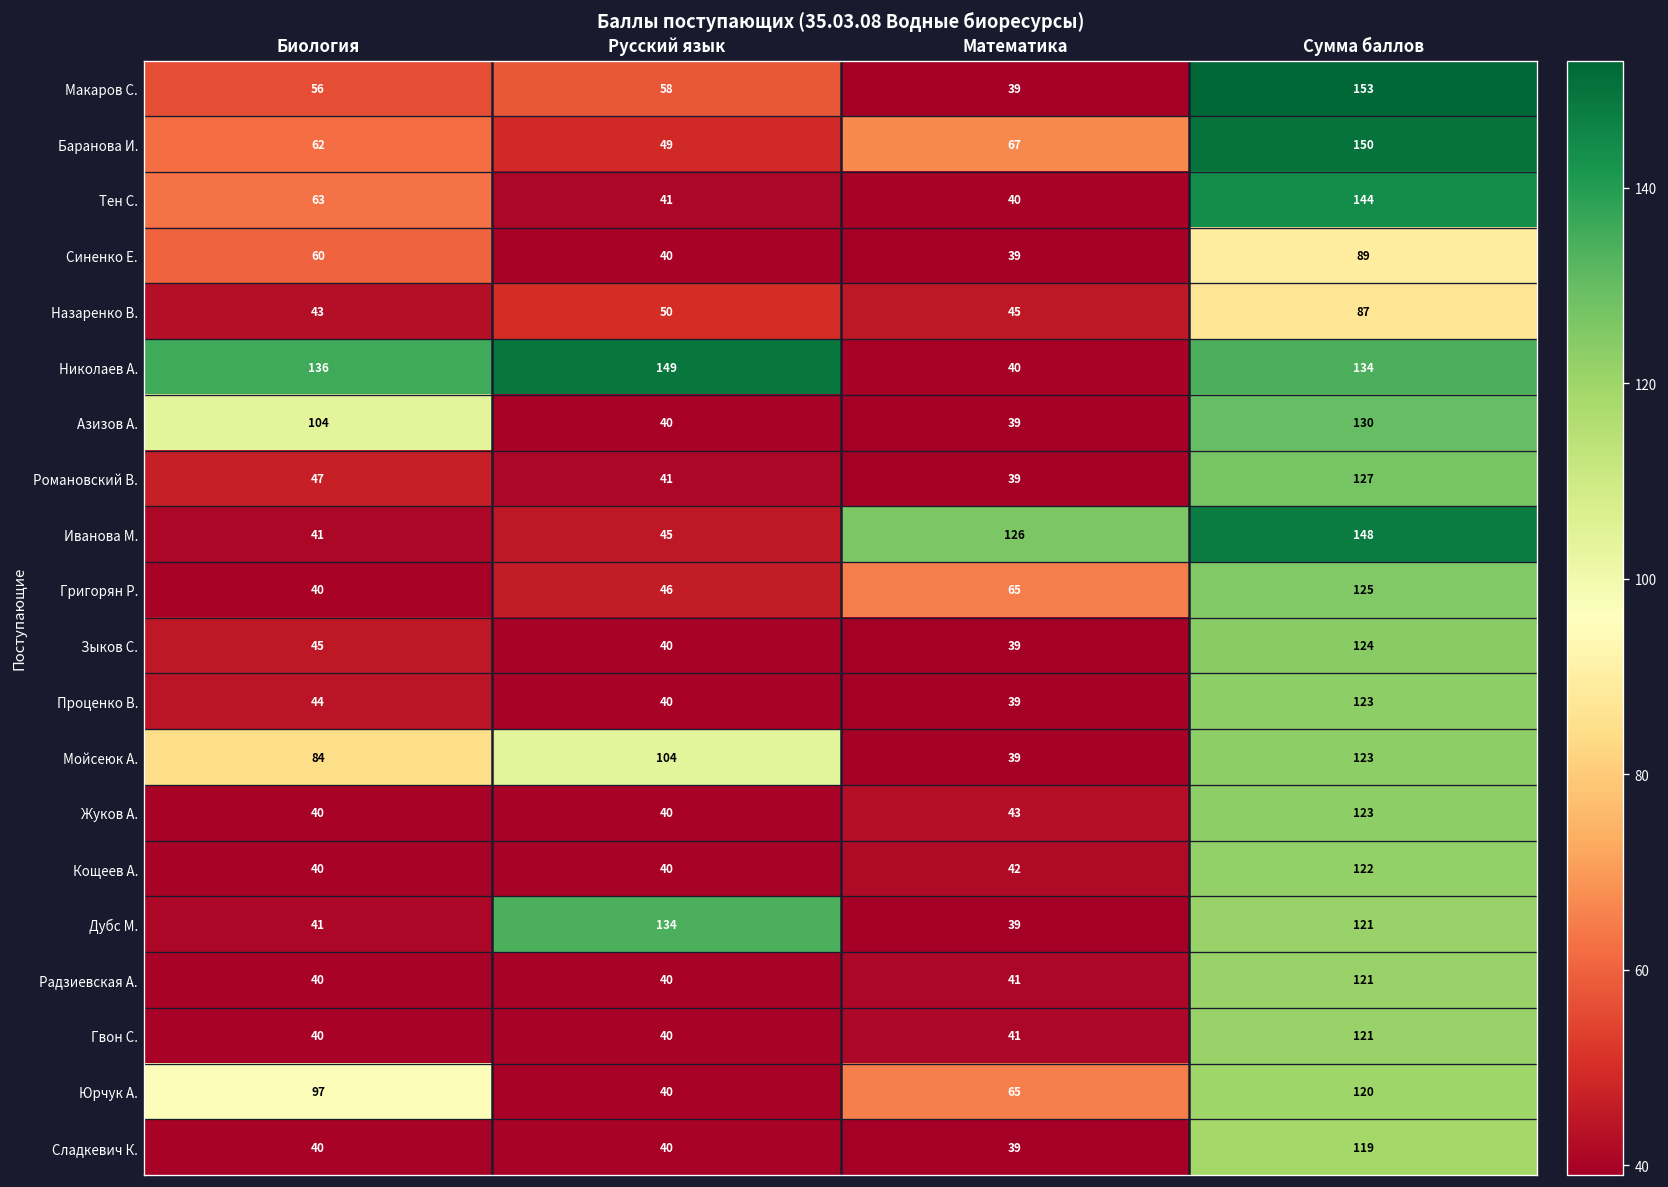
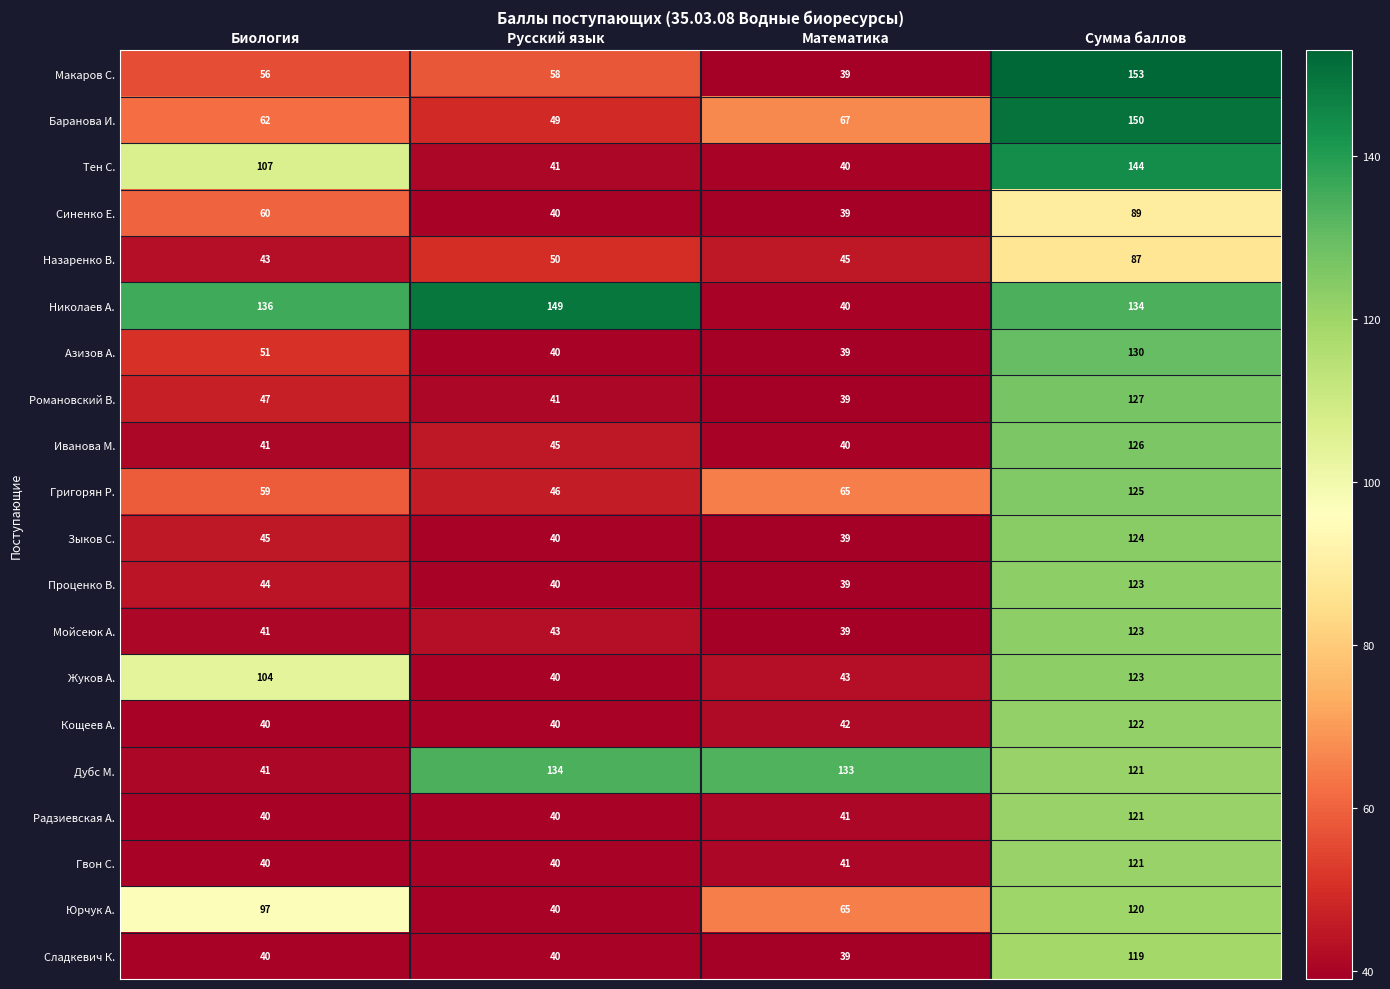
  {
    "Макаров С.": {
      "Биология": 56,
      "Русский язык": 58,
      "Математика": 39,
      "Сумма баллов": 153
    },
    "Баранова И.": {
      "Биология": 62,
      "Русский язык": 49,
      "Математика": 67,
      "Сумма баллов": 150
    },
    "Тен С.": {
-     "Биология": 63,
+     "Биология": 107,
      "Русский язык": 41,
      "Математика": 40,
      "Сумма баллов": 144
    },
    "Синенко Е.": {
      "Биология": 60,
      "Русский язык": 40,
      "Математика": 39,
      "Сумма баллов": 89
    },
    "Назаренко В.": {
      "Биология": 43,
      "Русский язык": 50,
      "Математика": 45,
      "Сумма баллов": 87
    },
    "Николаев А.": {
      "Биология": 136,
      "Русский язык": 149,
      "Математика": 40,
      "Сумма баллов": 134
    },
    "Азизов А.": {
-     "Биология": 104,
+     "Биология": 51,
      "Русский язык": 40,
      "Математика": 39,
      "Сумма баллов": 130
    },
    "Романовский В.": {
      "Биология": 47,
      "Русский язык": 41,
      "Математика": 39,
      "Сумма баллов": 127
    },
    "Иванова М.": {
      "Биология": 41,
      "Русский язык": 45,
-     "Математика": 126,
-     "Сумма баллов": 148
+     "Математика": 40,
+     "Сумма баллов": 126
    },
    "Григорян Р.": {
-     "Биология": 40,
+     "Биология": 59,
      "Русский язык": 46,
      "Математика": 65,
      "Сумма баллов": 125
    },
    "Зыков С.": {
      "Биология": 45,
      "Русский язык": 40,
      "Математика": 39,
      "Сумма баллов": 124
    },
    "Проценко В.": {
      "Биология": 44,
      "Русский язык": 40,
      "Математика": 39,
      "Сумма баллов": 123
    },
    "Мойсеюк А.": {
-     "Биология": 84,
-     "Русский язык": 104,
+     "Биология": 41,
+     "Русский язык": 43,
      "Математика": 39,
      "Сумма баллов": 123
    },
    "Жуков А.": {
-     "Биология": 40,
+     "Биология": 104,
      "Русский язык": 40,
      "Математика": 43,
      "Сумма баллов": 123
    },
    "Кощеев А.": {
      "Биология": 40,
      "Русский язык": 40,
      "Математика": 42,
      "Сумма баллов": 122
    },
    "Дубс М.": {
      "Биология": 41,
      "Русский язык": 134,
-     "Математика": 39,
+     "Математика": 133,
      "Сумма баллов": 121
    },
    "Радзиевская А.": {
      "Биология": 40,
      "Русский язык": 40,
      "Математика": 41,
      "Сумма баллов": 121
    },
    "Гвон С.": {
      "Биология": 40,
      "Русский язык": 40,
      "Математика": 41,
      "Сумма баллов": 121
    },
    "Юрчук А.": {
      "Биология": 97,
      "Русский язык": 40,
      "Математика": 65,
      "Сумма баллов": 120
    },
    "Сладкевич К.": {
      "Биология": 40,
      "Русский язык": 40,
      "Математика": 39,
      "Сумма баллов": 119
    }
  }
